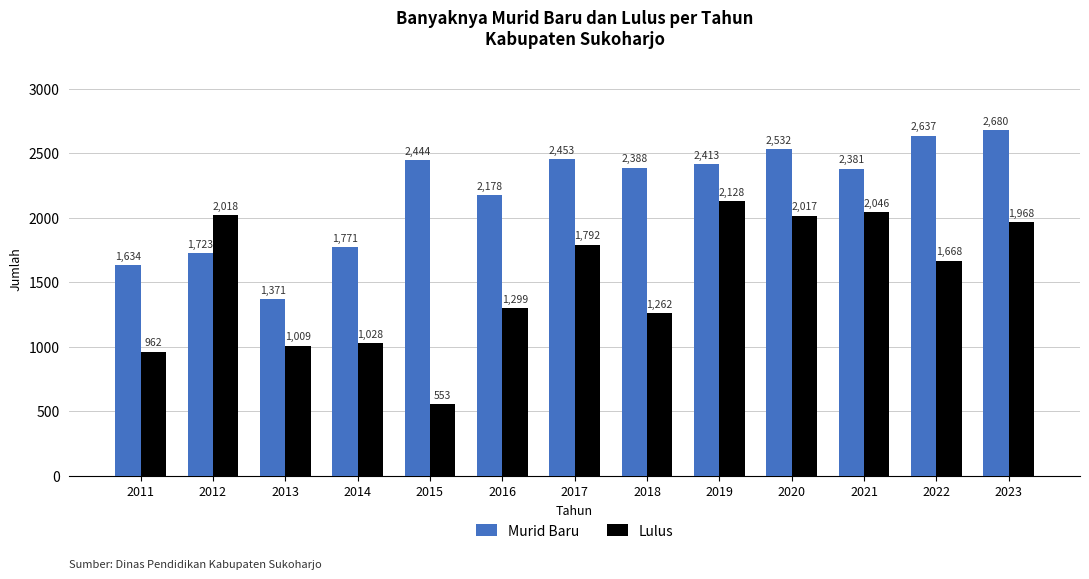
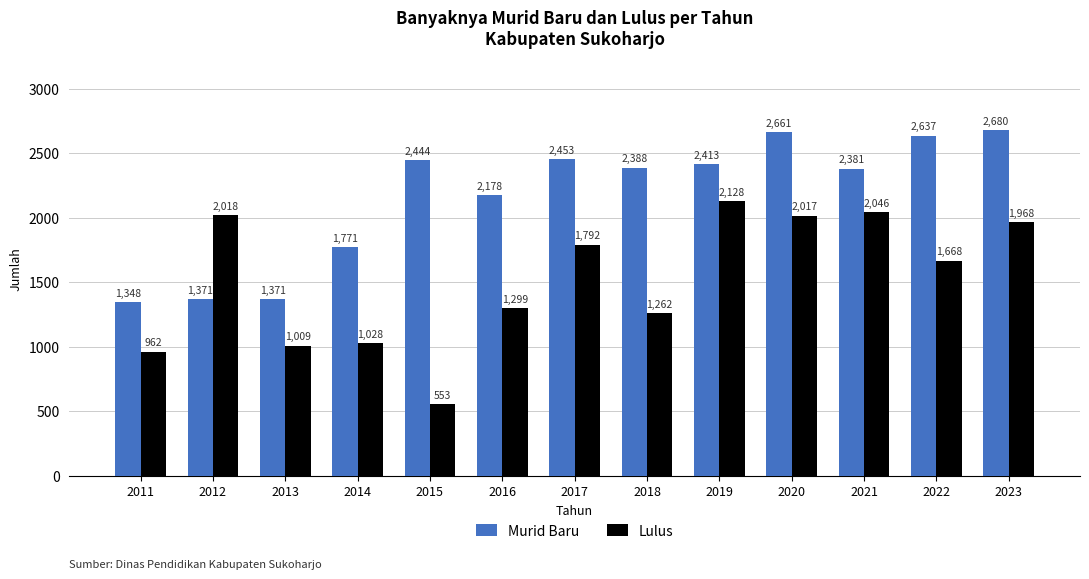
  {
    "Murid Baru": {
-     "2011": "1,634",
-     "2012": "1,723",
+     "2011": "1,348",
+     "2012": "1,371",
      "2013": "1,371",
      "2014": "1,771",
      "2015": "2,444",
      "2016": "2,178",
      "2017": "2,453",
      "2018": "2,388",
      "2019": "2,413",
-     "2020": "2,532",
+     "2020": "2,661",
      "2021": "2,381",
      "2022": "2,637",
      "2023": "2,680"
    },
    "Lulus": {
      "2011": "962",
      "2012": "2,018",
      "2013": "1,009",
      "2014": "1,028",
      "2015": "553",
      "2016": "1,299",
      "2017": "1,792",
      "2018": "1,262",
      "2019": "2,128",
      "2020": "2,017",
      "2021": "2,046",
      "2022": "1,668",
      "2023": "1,968"
    }
  }
